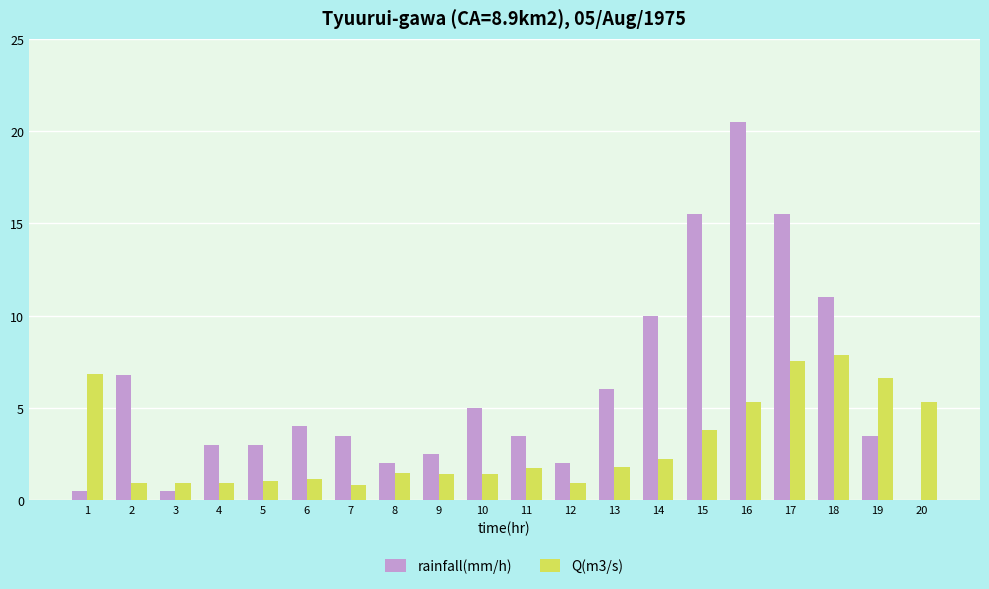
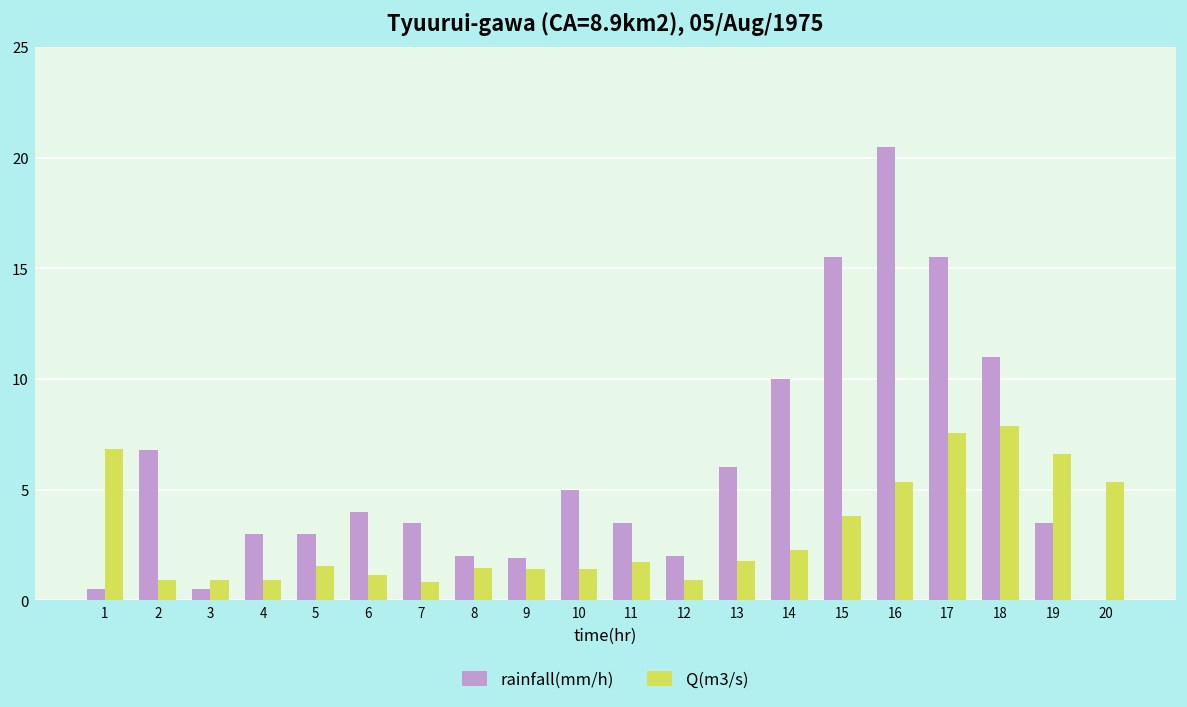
  {
    "rainfall(mm/h)": {
      "1": 0.5,
      "2": 6.8,
      "3": 0.5,
      "4": 3.0,
      "5": 3.0,
      "6": 4.0,
      "7": 3.5,
      "8": 2.0,
-     "9": 2.5,
+     "9": 1.9,
      "10": 5.0,
      "11": 3.5,
      "12": 2.0,
      "13": 6.0,
      "14": 10.0,
      "15": 15.5,
      "16": 20.5,
      "17": 15.5,
      "18": 11.0,
      "19": 3.5,
      "20": 0.0
    },
    "Q(m3/s)": {
      "1": 6.8,
      "2": 0.9,
      "3": 0.9,
      "4": 0.9,
-     "5": 1.1,
+     "5": 1.5,
      "6": 1.2,
      "7": 0.8,
      "8": 1.5,
      "9": 1.4,
      "10": 1.4,
      "11": 1.7,
      "12": 0.9,
      "13": 1.8,
      "14": 2.3,
      "15": 3.8,
      "16": 5.3,
      "17": 7.6,
      "18": 7.9,
      "19": 6.6,
      "20": 5.3
    }
  }
